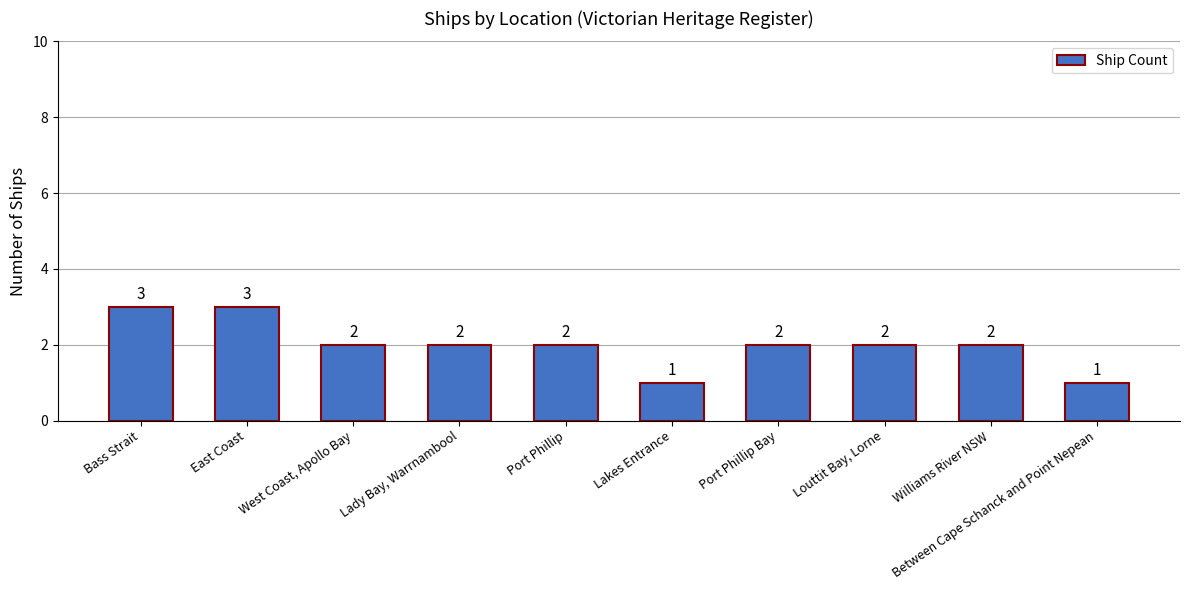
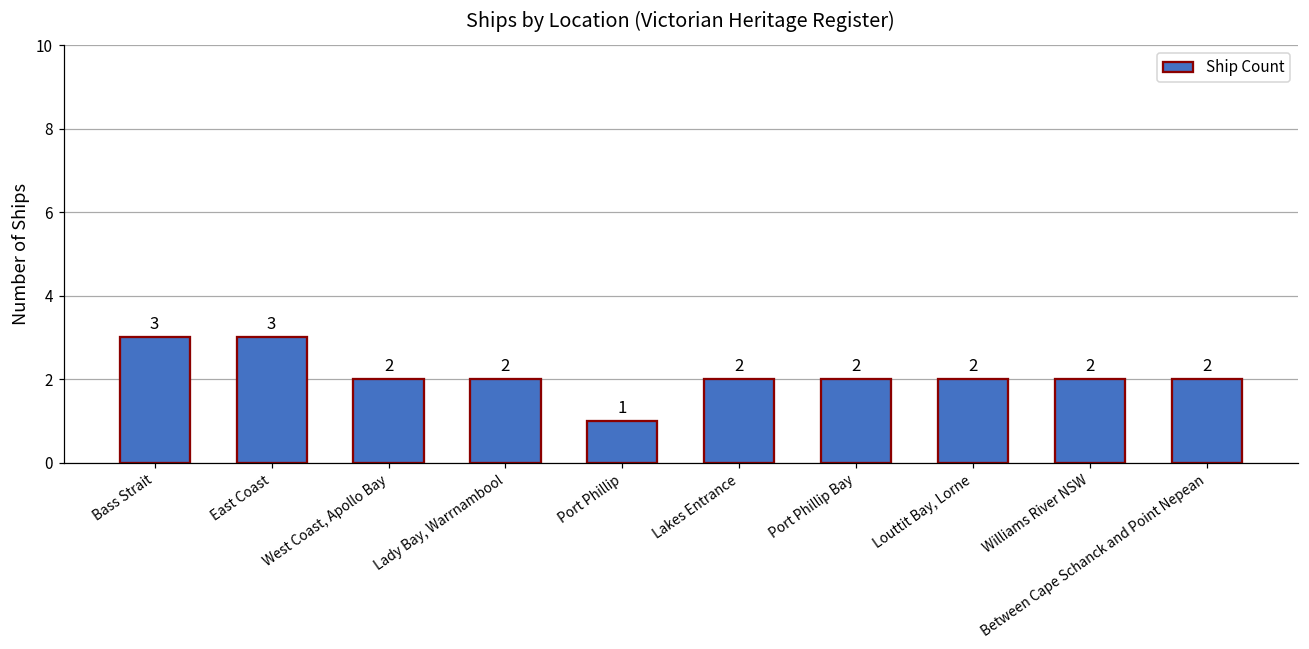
  {
    "Bass Strait": 3,
    "East Coast": 3,
    "West Coast, Apollo Bay": 2,
    "Lady Bay, Warrnambool": 2,
-   "Port Phillip": 2,
-   "Lakes Entrance": 1,
+   "Port Phillip": 1,
+   "Lakes Entrance": 2,
    "Port Phillip Bay": 2,
    "Louttit Bay, Lorne": 2,
    "Williams River NSW": 2,
-   "Between Cape Schanck and Point Nepean": 1
+   "Between Cape Schanck and Point Nepean": 2
  }
